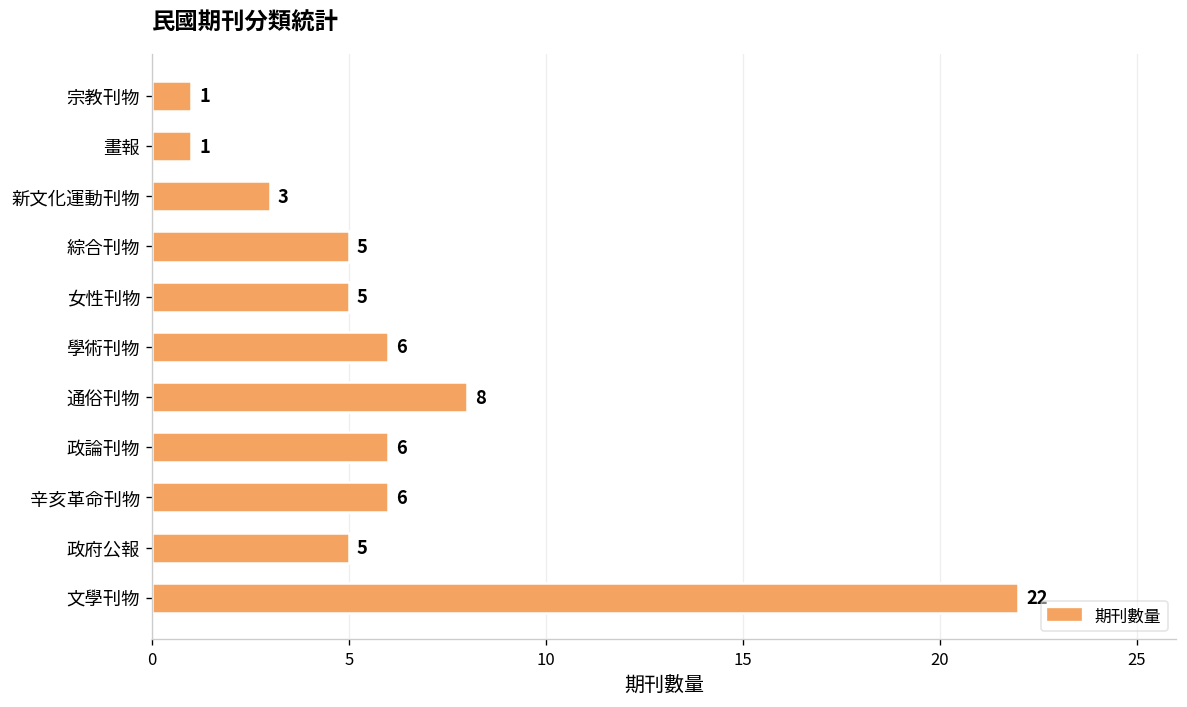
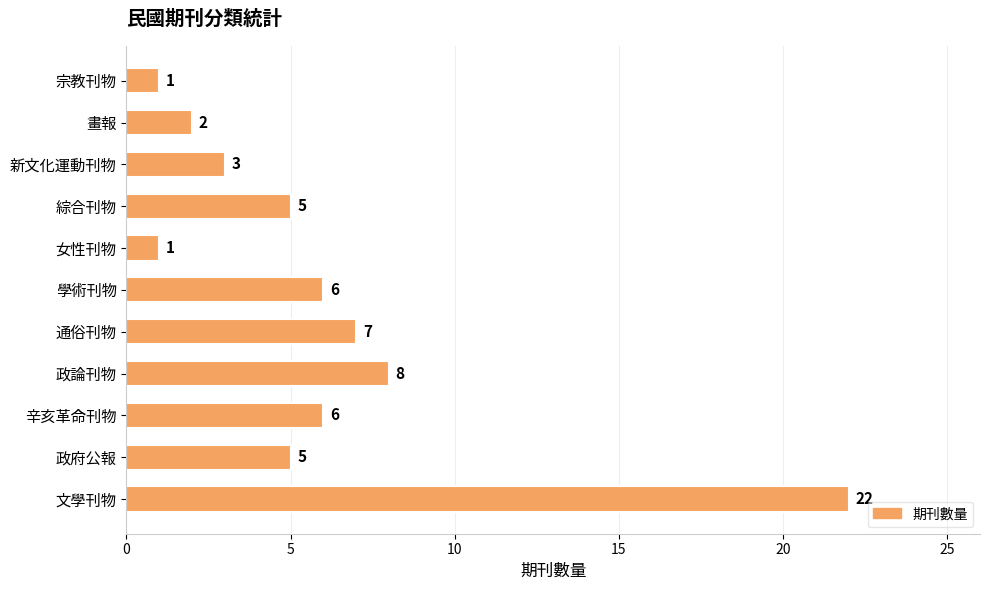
  {
    "宗教刊物": 1,
-   "畫報": 1,
+   "畫報": 2,
    "新文化運動刊物": 3,
    "綜合刊物": 5,
-   "女性刊物": 5,
+   "女性刊物": 1,
    "學術刊物": 6,
-   "通俗刊物": 8,
-   "政論刊物": 6,
+   "通俗刊物": 7,
+   "政論刊物": 8,
    "辛亥革命刊物": 6,
    "政府公報": 5
  }
